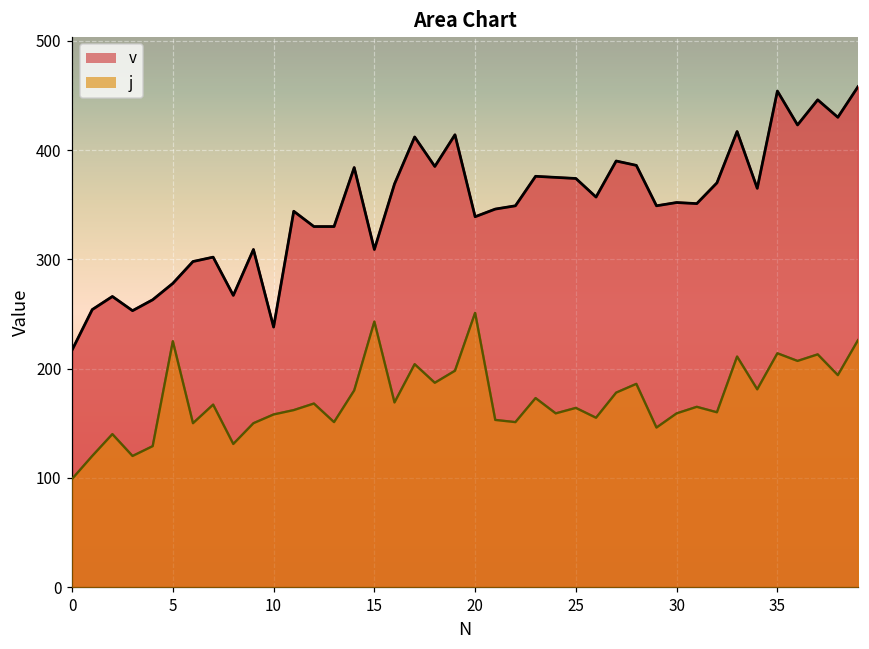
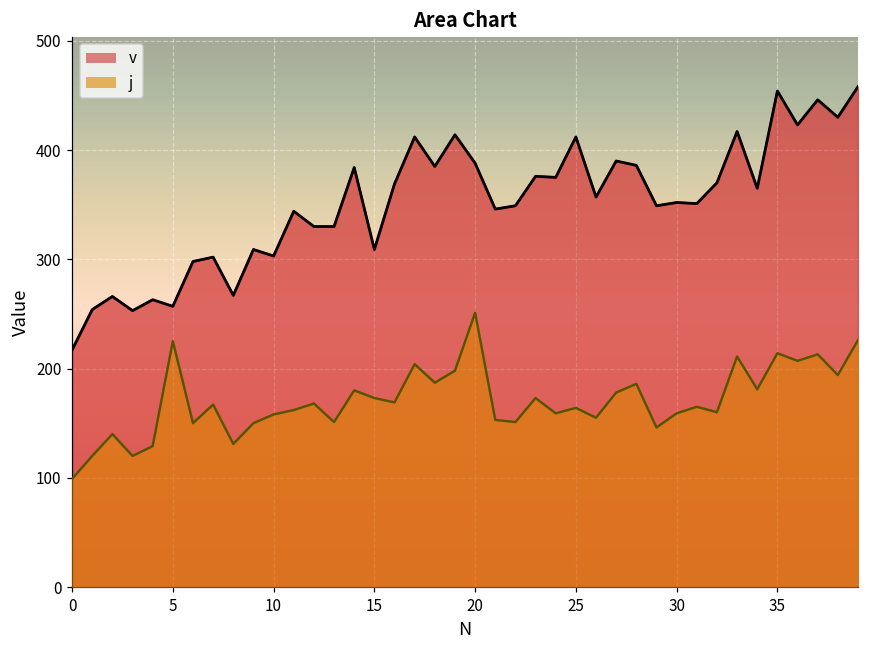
  {
    "v": {
      "0": 220,
-     "5": 280,
-     "10": 240,
+     "5": 260,
+     "10": 300,
      "15": 310,
-     "20": 340,
-     "25": 370,
+     "20": 390,
+     "25": 410,
      "30": 350,
      "35": 450
    },
    "j": {
      "0": 100,
      "5": 230,
      "10": 160,
-     "15": 240,
+     "15": 170,
      "20": 250,
      "25": 160,
      "30": 160,
      "35": 210
    }
  }
